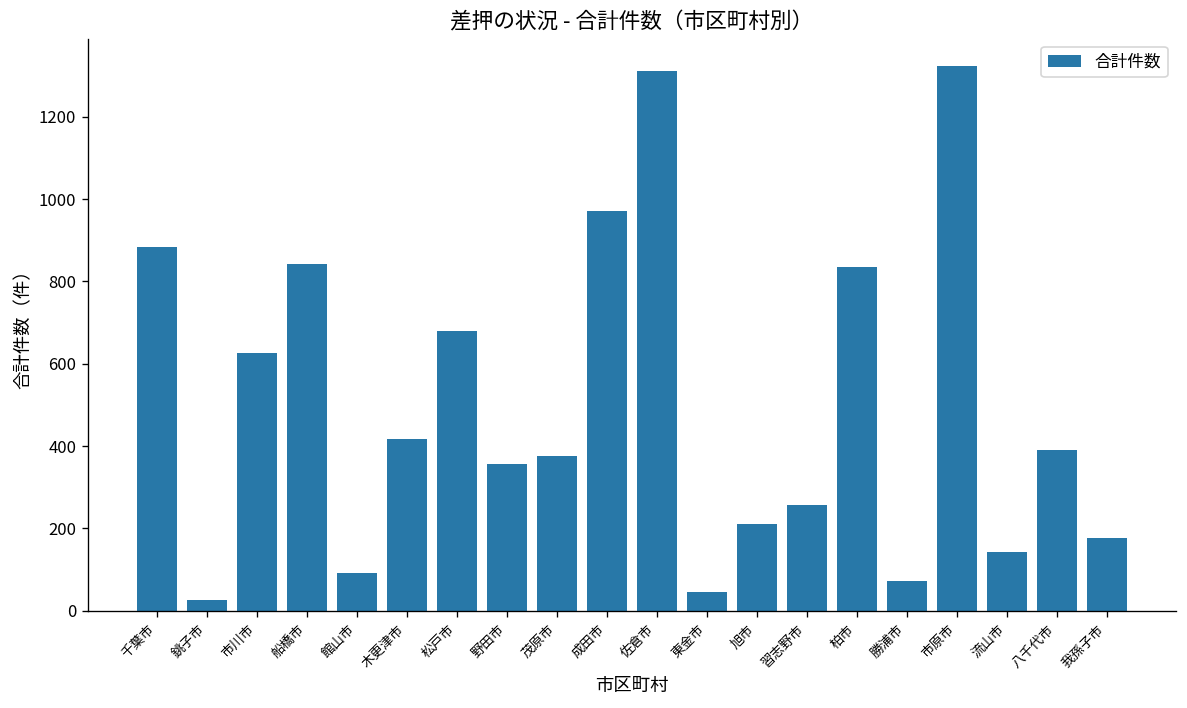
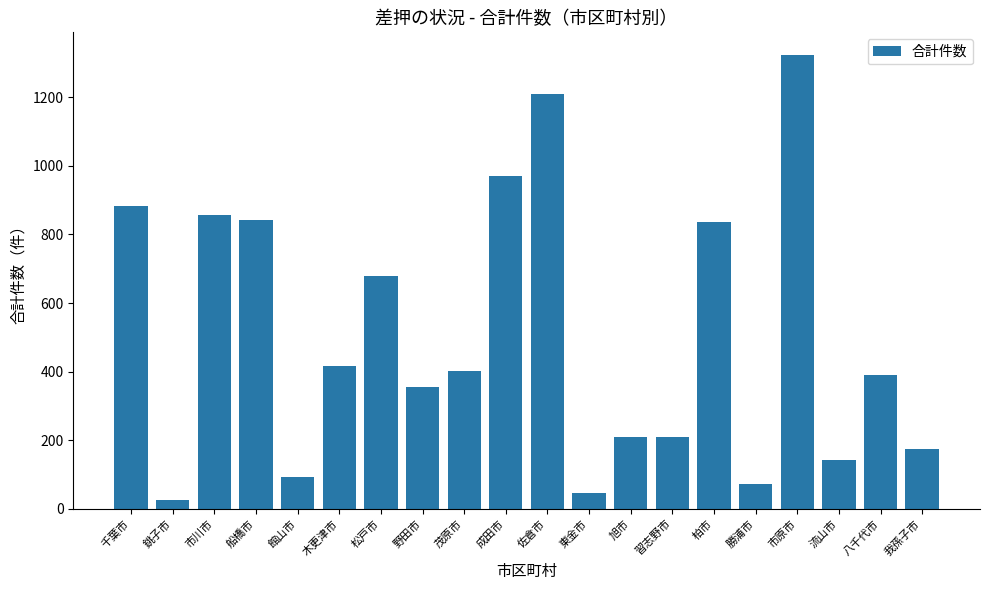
  {
    "千葉市": 880,
    "銚子市": 30,
-   "市川市": 630,
+   "市川市": 860,
    "船橋市": 840,
    "館山市": 90,
    "木更津市": 420,
    "松戸市": 680,
    "野田市": 360,
-   "茂原市": 380,
+   "茂原市": 400,
    "成田市": 970,
-   "佐倉市": 1310,
+   "佐倉市": 1210,
    "東金市": 50,
    "旭市": 210,
-   "習志野市": 260,
+   "習志野市": 210,
    "柏市": 840,
    "勝浦市": 70,
    "市原市": 1320,
    "流山市": 140,
    "八千代市": 390,
    "我孫子市": 180
  }
